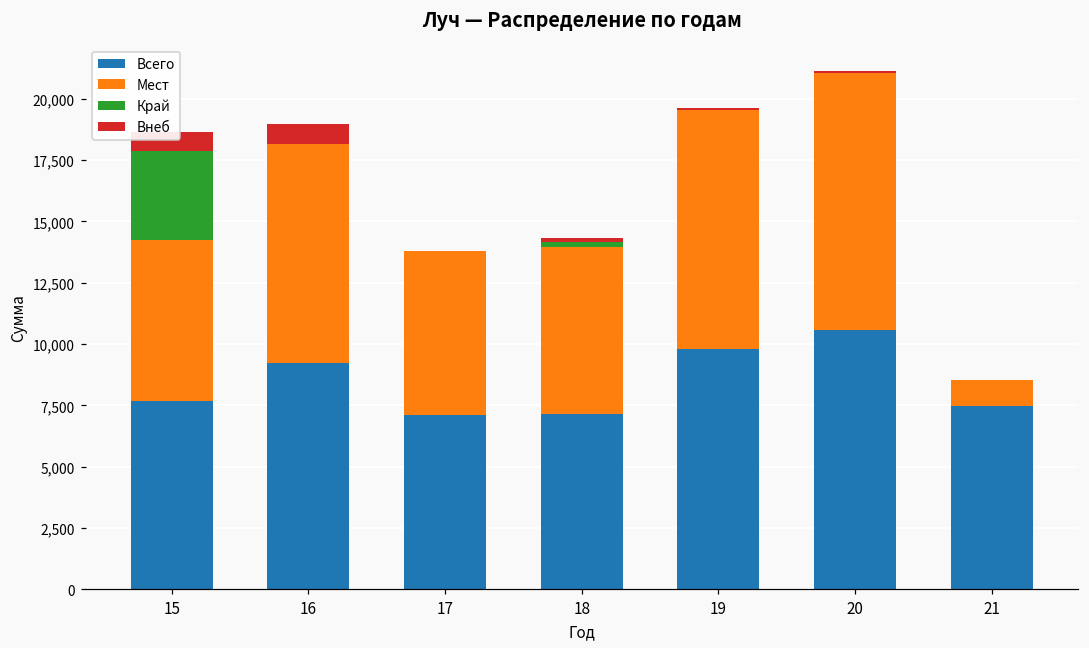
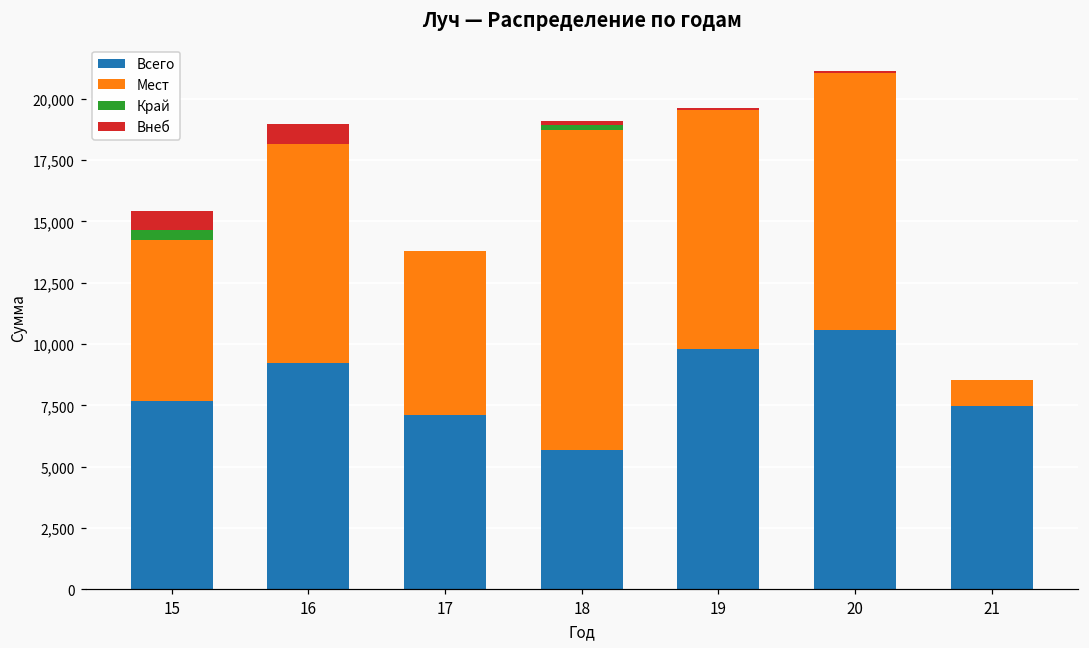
  {
    "Всего": {
      "15": "7,700",
      "16": "9,200",
      "17": "7,100",
-     "18": "7,200",
+     "18": "5,700",
      "19": "9,800",
      "20": "10,600",
      "21": "7,500"
    },
    "Мест": {
      "15": "6,600",
      "16": "8,900",
      "17": "6,700",
-     "18": "6,800",
+     "18": "13,100",
      "19": "9,700",
      "20": "10,500",
      "21": "1,000"
    },
    "Край": {
-     "15": "3,600",
+     "15": "400",
      "16": "0",
      "17": "0",
      "18": "200",
      "19": "0",
      "20": "0",
      "21": "0"
    },
    "Внеб": {
      "16": "800",
      "18": "100"
    }
  }
